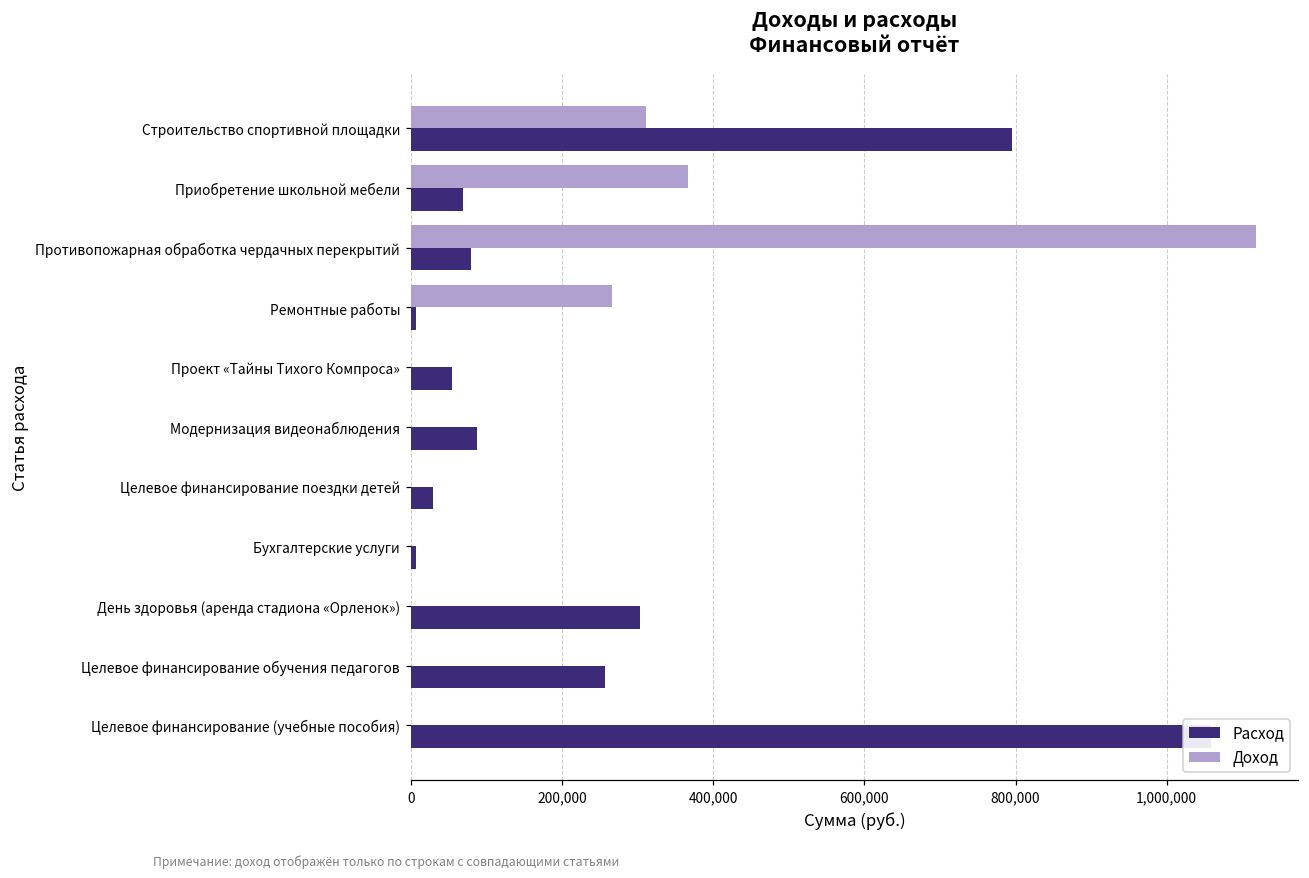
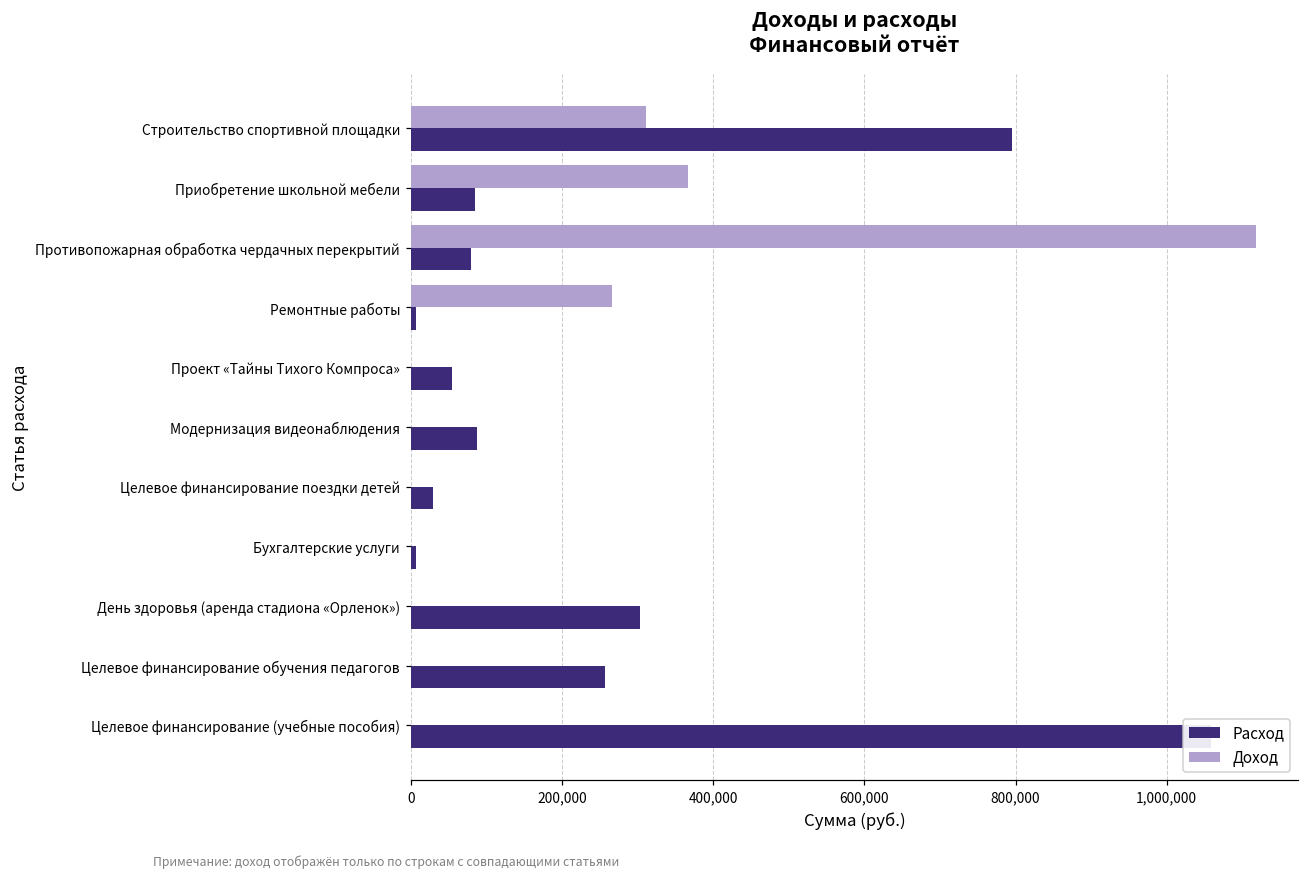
  {
    "Расход": {
      "Строительство спортивной площадки": "790,000",
-     "Приобретение школьной мебели": "70,000",
+     "Приобретение школьной мебели": "80,000",
      "Противопожарная обработка чердачных перекрытий": "80,000",
      "Ремонтные работы": "10,000",
      "Проект «Тайны Тихого Компроса»": "60,000",
      "Модернизация видеонаблюдения": "90,000",
      "Целевое финансирование поездки детей": "30,000",
      "Бухгалтерские услуги": "10,000",
      "День здоровья (аренда стадиона «Орленок»)": "300,000",
      "Целевое финансирование обучения педагогов": "260,000"
    },
    "Доход": {
      "Строительство спортивной площадки": "310,000",
      "Приобретение школьной мебели": "370,000",
      "Противопожарная обработка чердачных перекрытий": "1,120,000",
      "Ремонтные работы": "270,000",
      "Проект «Тайны Тихого Компроса»": "0",
      "Модернизация видеонаблюдения": "0",
      "Целевое финансирование поездки детей": "0",
      "Бухгалтерские услуги": "0",
      "День здоровья (аренда стадиона «Орленок»)": "0",
      "Целевое финансирование обучения педагогов": "0",
      "Целевое финансирование (учебные пособия)": "0"
    }
  }
